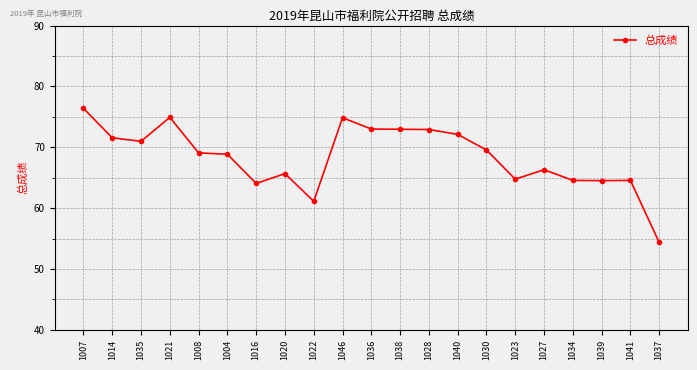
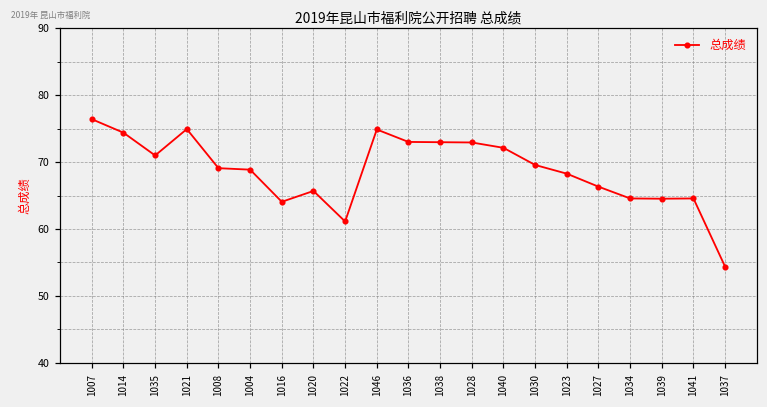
  {
    "1007": 76,
-   "1014": 72,
+   "1014": 74,
    "1035": 71,
    "1021": 75,
    "1008": 69,
    "1004": 69,
    "1016": 64,
    "1020": 66,
    "1022": 61,
    "1046": 75,
    "1036": 73,
    "1038": 73,
    "1028": 73,
    "1040": 72,
    "1030": 70,
-   "1023": 65,
+   "1023": 68,
    "1027": 66,
    "1034": 65,
    "1039": 65,
    "1041": 65,
    "1037": 54
  }
